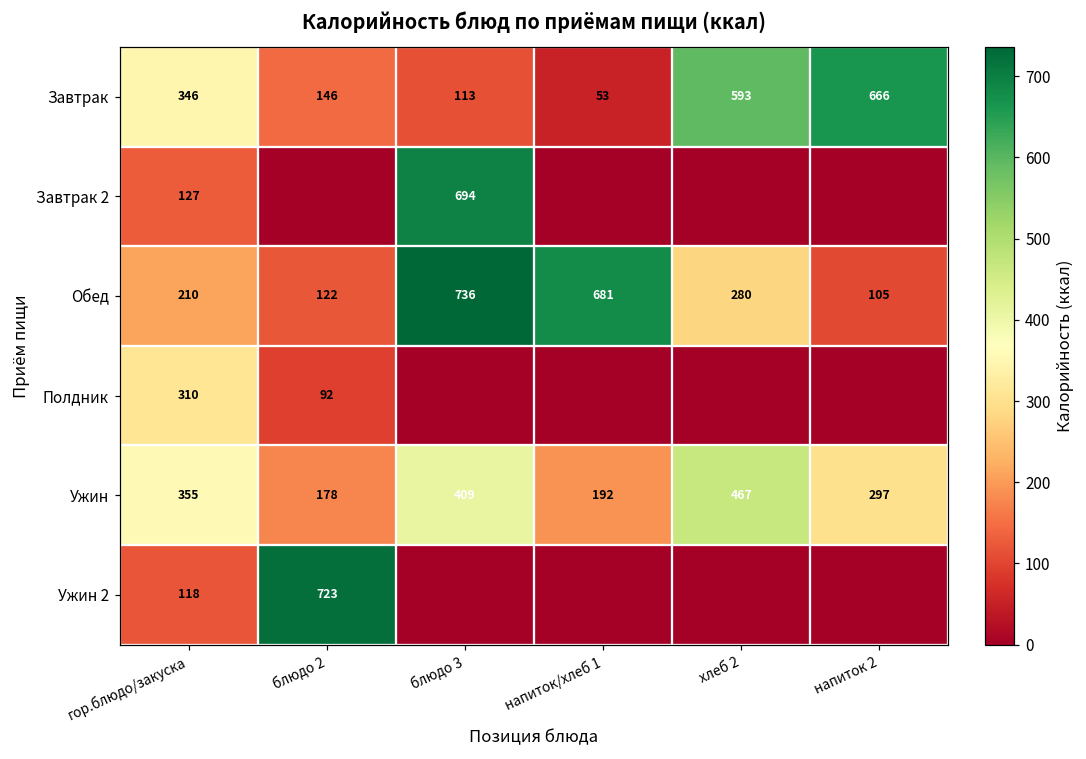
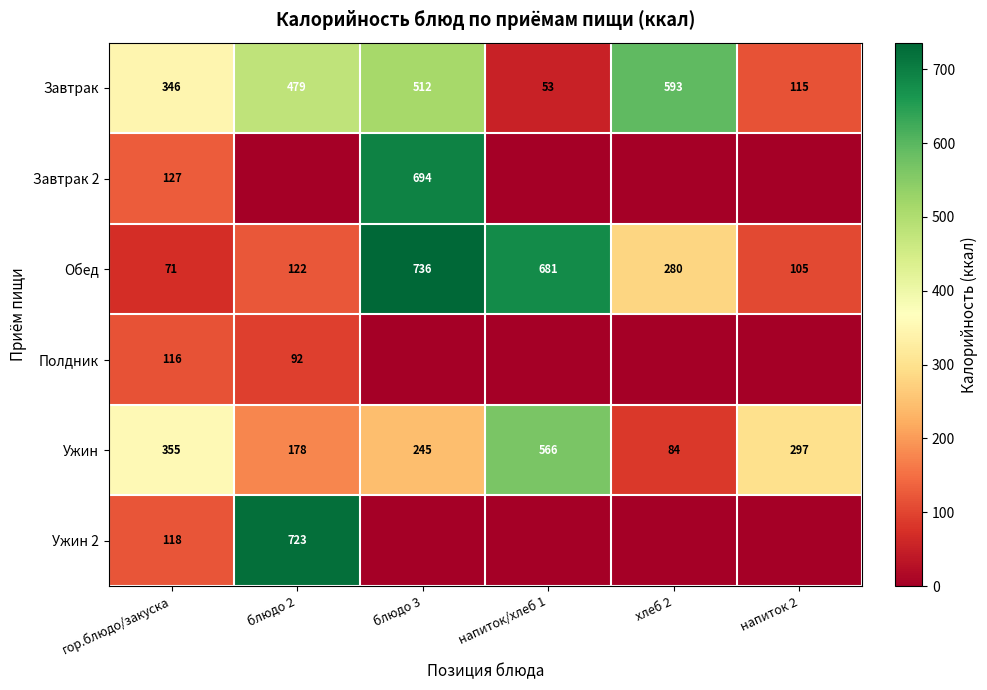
  {
    "Завтрак": {
      "гор.блюдо/закуска": 346,
-     "блюдо 2": 146,
-     "блюдо 3": 113,
+     "блюдо 2": 479,
+     "блюдо 3": 512,
      "напиток/хлеб 1": 53,
      "хлеб 2": 593,
-     "напиток 2": 666
+     "напиток 2": 115
    },
    "Завтрак 2": {
      "гор.блюдо/закуска": 127,
      "блюдо 3": 694
    },
    "Обед": {
-     "гор.блюдо/закуска": 210,
+     "гор.блюдо/закуска": 71,
      "блюдо 2": 122,
      "блюдо 3": 736,
      "напиток/хлеб 1": 681,
      "хлеб 2": 280,
      "напиток 2": 105
    },
    "Полдник": {
-     "гор.блюдо/закуска": 310,
+     "гор.блюдо/закуска": 116,
      "блюдо 2": 92
    },
    "Ужин": {
      "гор.блюдо/закуска": 355,
      "блюдо 2": 178,
-     "блюдо 3": 409,
-     "напиток/хлеб 1": 192,
-     "хлеб 2": 467,
+     "блюдо 3": 245,
+     "напиток/хлеб 1": 566,
+     "хлеб 2": 84,
      "напиток 2": 297
    },
    "Ужин 2": {
      "гор.блюдо/закуска": 118,
      "блюдо 2": 723
    }
  }
